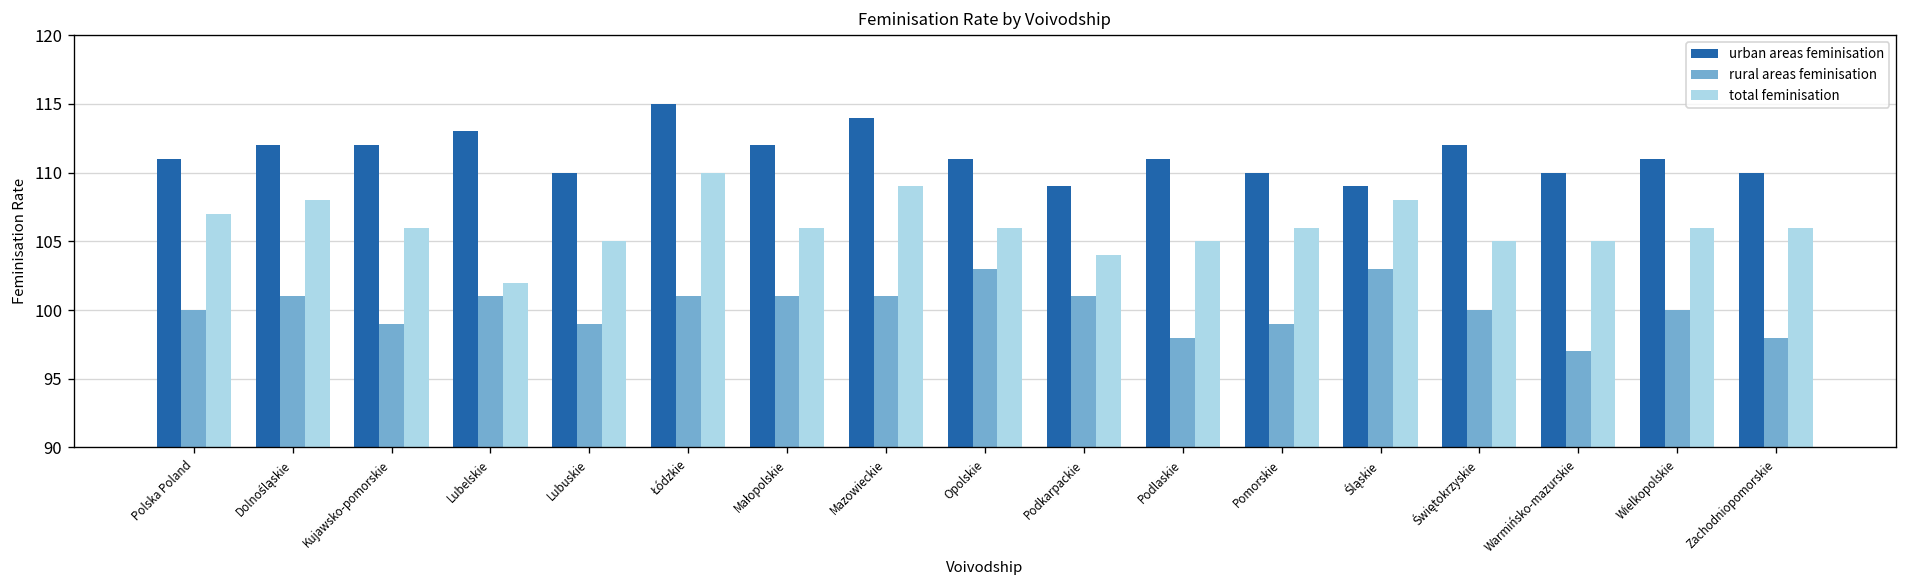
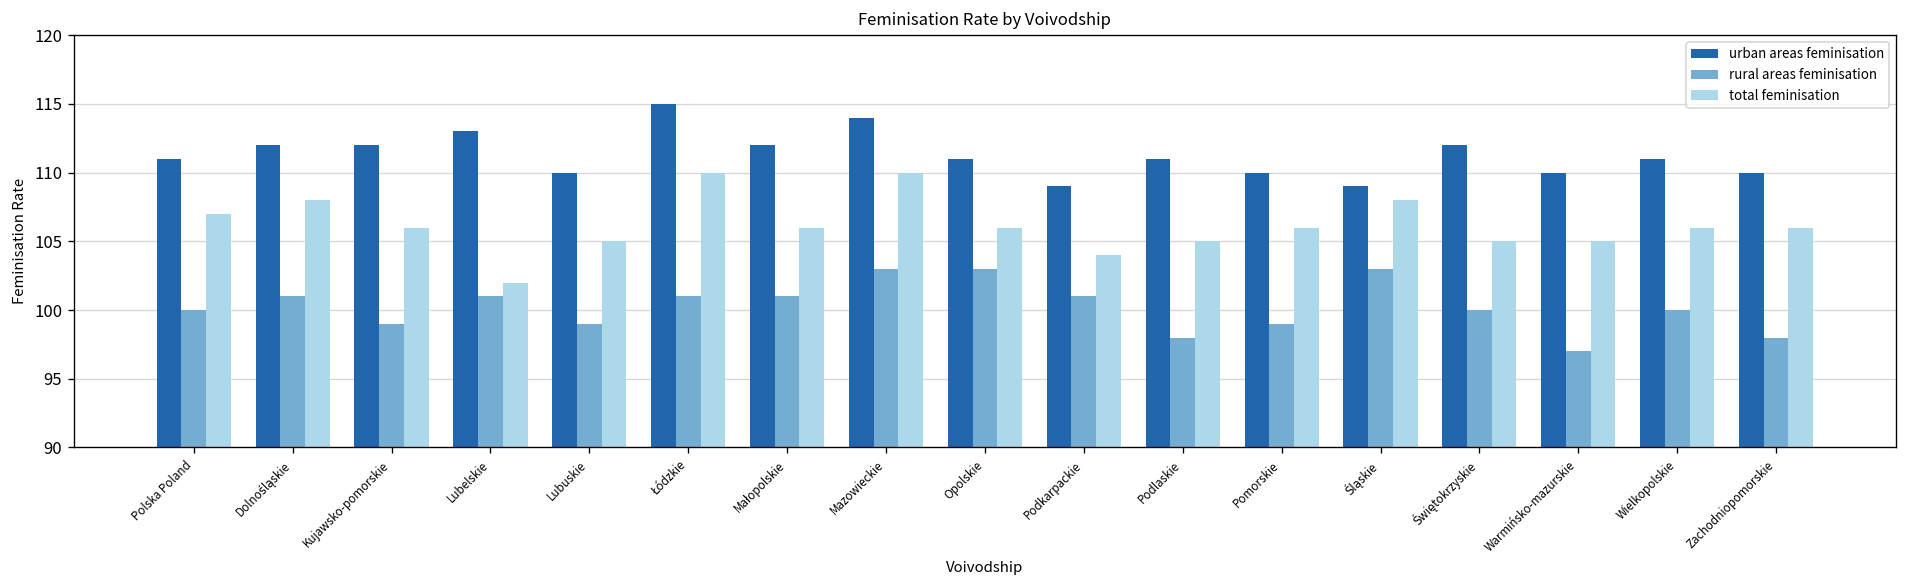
  {
    "urban areas feminisation": {
      "Polska Poland": 111,
      "Dolnośląskie": 112,
      "Kujawsko-pomorskie": 112,
      "Lubelskie": 113,
      "Lubuskie": 110,
      "Łódzkie": 115,
      "Małopolskie": 112,
      "Mazowieckie": 114,
      "Opolskie": 111,
      "Podkarpackie": 109,
      "Podlaskie": 111,
      "Pomorskie": 110,
      "Śląskie": 109,
      "Świętokrzyskie": 112,
      "Warmińsko-mazurskie": 110,
      "Wielkopolskie": 111,
      "Zachodniopomorskie": 110
    },
    "rural areas feminisation": {
      "Polska Poland": 100,
      "Dolnośląskie": 101,
      "Kujawsko-pomorskie": 99,
      "Lubelskie": 101,
      "Lubuskie": 99,
      "Łódzkie": 101,
      "Małopolskie": 101,
-     "Mazowieckie": 101,
+     "Mazowieckie": 103,
      "Opolskie": 103,
      "Podkarpackie": 101,
      "Podlaskie": 98,
      "Pomorskie": 99,
      "Śląskie": 103,
      "Świętokrzyskie": 100,
      "Warmińsko-mazurskie": 97,
      "Wielkopolskie": 100,
      "Zachodniopomorskie": 98
    },
    "total feminisation": {
      "Polska Poland": 107,
      "Dolnośląskie": 108,
      "Kujawsko-pomorskie": 106,
      "Lubelskie": 102,
      "Lubuskie": 105,
      "Łódzkie": 110,
      "Małopolskie": 106,
-     "Mazowieckie": 109,
+     "Mazowieckie": 110,
      "Opolskie": 106,
      "Podkarpackie": 104,
      "Podlaskie": 105,
      "Pomorskie": 106,
      "Śląskie": 108,
      "Świętokrzyskie": 105,
      "Warmińsko-mazurskie": 105,
      "Wielkopolskie": 106,
      "Zachodniopomorskie": 106
    }
  }
